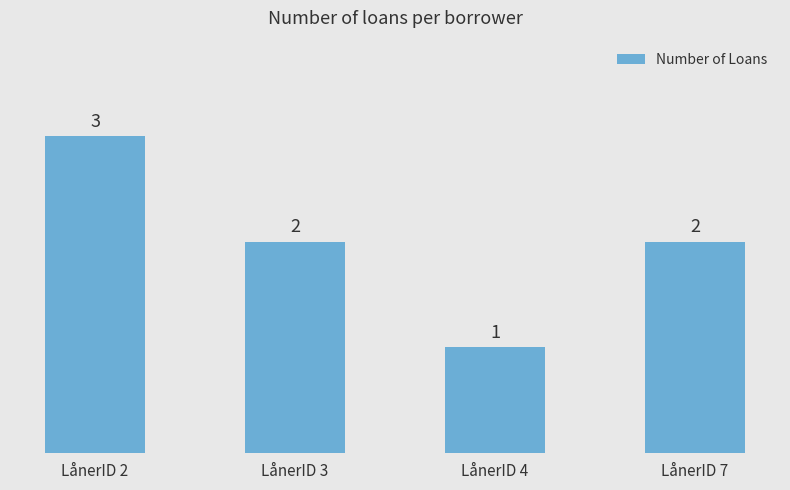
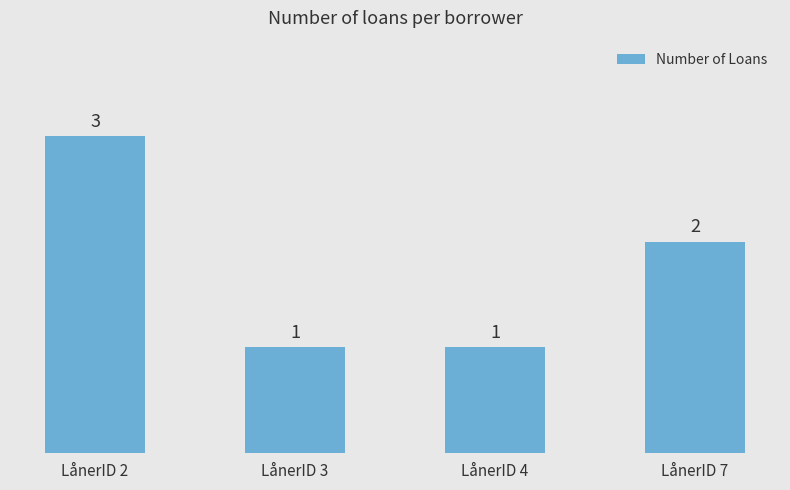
  {
    "LånerID 2": 3,
-   "LånerID 3": 2,
+   "LånerID 3": 1,
    "LånerID 4": 1,
    "LånerID 7": 2
  }
